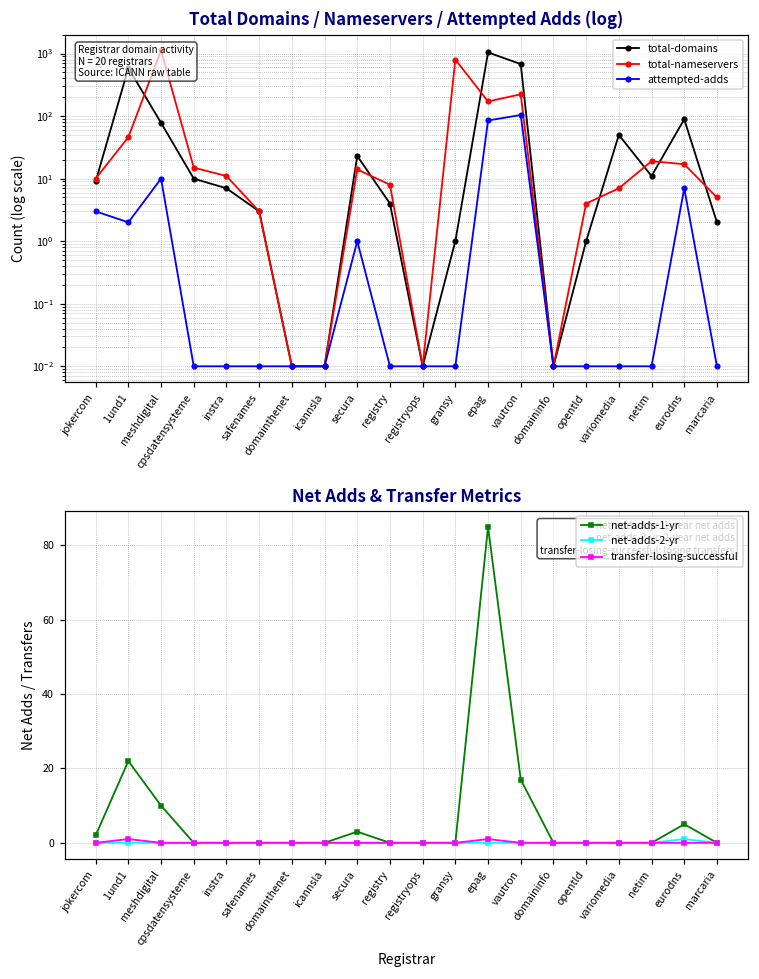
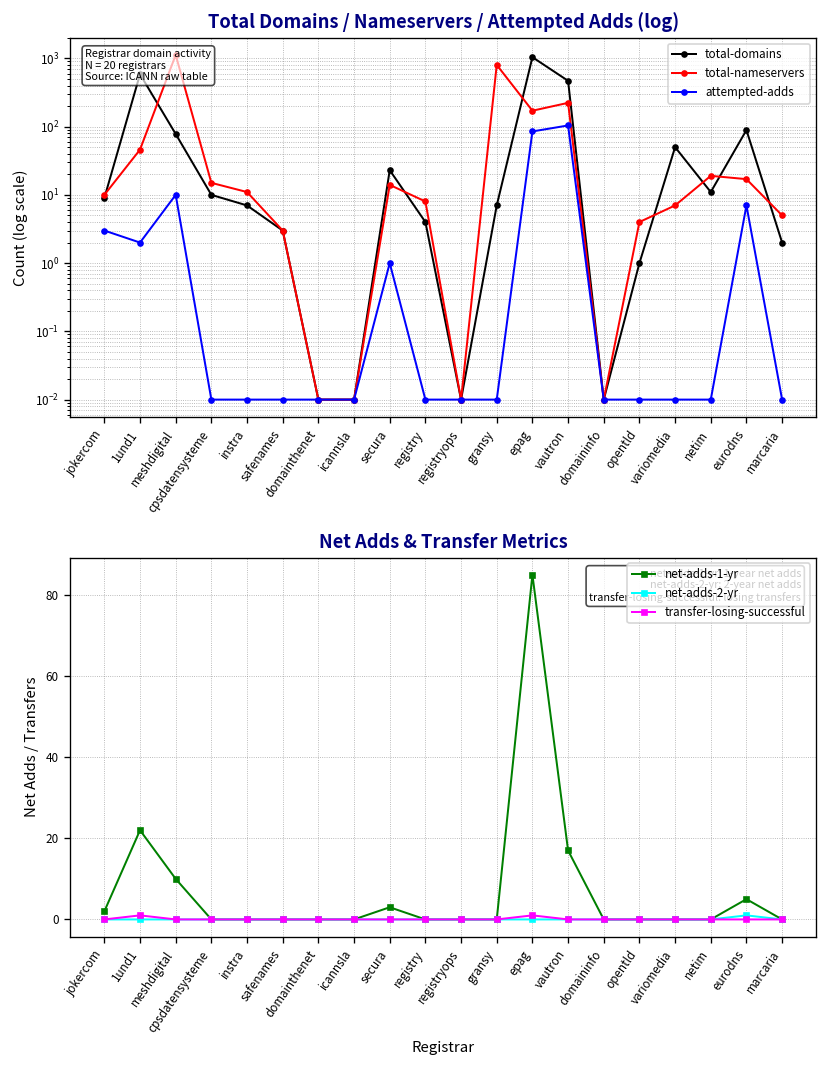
  {
    "Total Domains / Nameservers / Attempted Adds (log)": {
      "total-domains": {
        "jokercom": 9,
        "meshdigital": 80,
        "cpsdatensysteme": 10,
        "instra": 7,
        "secura": 23,
        "registry": 4,
-       "gransy": 1,
+       "gransy": 7,
        "epag": 1000,
-       "vautron": 700,
+       "vautron": 500,
        "opentld": 1,
        "variomedia": 50,
        "netim": 11,
        "eurodns": 90,
        "marcaria": 2
      },
      "total-nameservers": {
        "jokercom": 10,
        "1und1": 50,
        "cpsdatensysteme": 15,
        "instra": 11,
        "secura": 14,
        "registry": 8,
        "gransy": 800,
        "epag": 170,
        "vautron": 220,
        "opentld": 4,
        "variomedia": 7,
        "netim": 19,
        "eurodns": 17,
        "marcaria": 5
      },
      "attempted-adds": {
        "jokercom": 3,
        "1und1": 2,
        "meshdigital": 10,
        "cpsdatensysteme": 0.010,
        "instra": 0.010,
        "safenames": 0.010,
        "secura": 1,
        "registry": 0.010,
        "gransy": 0.010,
        "epag": 90,
        "vautron": 100,
        "opentld": 0.010,
        "variomedia": 0.010,
        "netim": 0.010,
        "eurodns": 7,
        "marcaria": 0.010
      }
    },
    "Net Adds & Transfer Metrics": {
      "net-adds-1-yr": {
        "jokercom": 2,
        "1und1": 22,
        "meshdigital": 10,
        "secura": 3,
        "epag": 85,
        "vautron": 17,
        "eurodns": 5
      },
      "net-adds-2-yr": {
        "1und1": 0,
        "epag": 0,
        "eurodns": 1
      },
      "transfer-losing-successful": {
        "1und1": 1,
        "epag": 1,
        "eurodns": 0
      }
    }
  }
